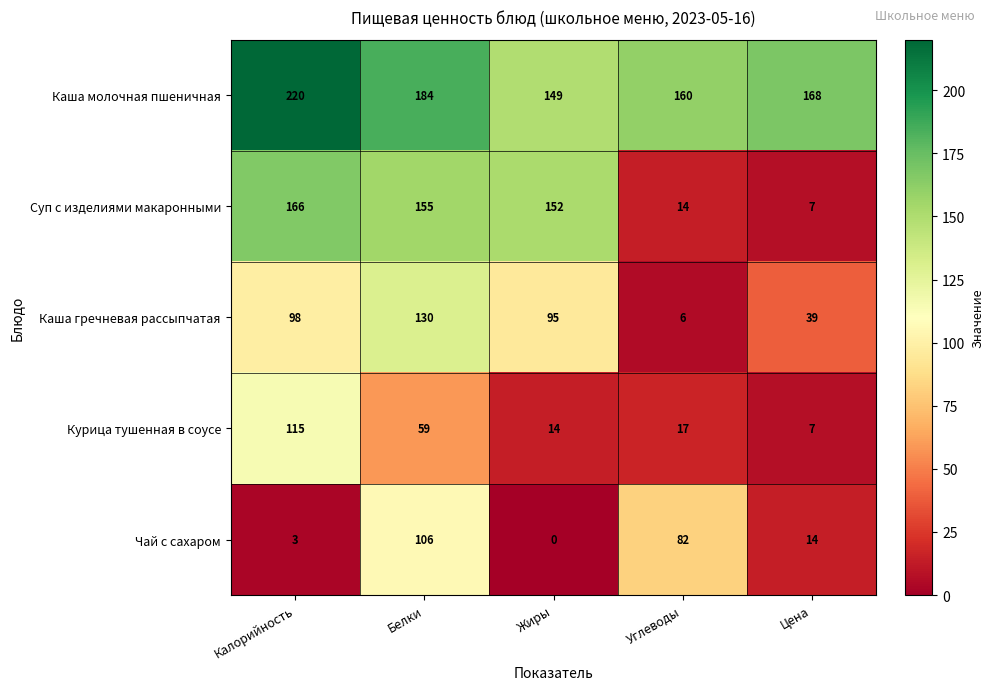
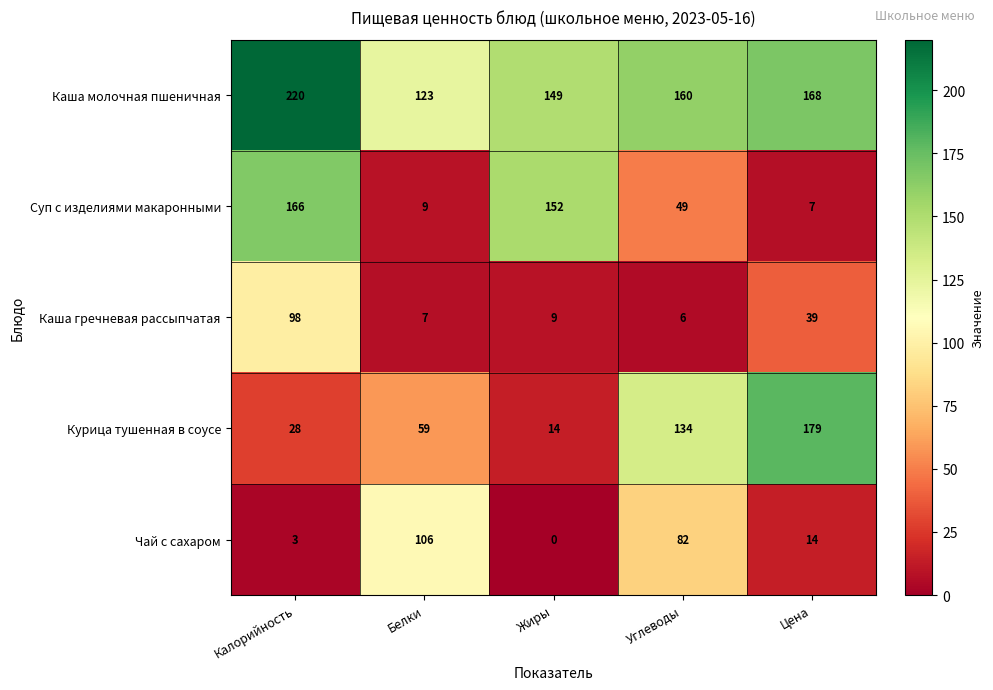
  {
    "Каша молочная пшеничная": {
      "Калорийность": 220,
-     "Белки": 184,
+     "Белки": 123,
      "Жиры": 149,
      "Углеводы": 160,
      "Цена": 168
    },
    "Суп с изделиями макаронными": {
      "Калорийность": 166,
-     "Белки": 155,
+     "Белки": 9,
      "Жиры": 152,
-     "Углеводы": 14,
+     "Углеводы": 49,
      "Цена": 7
    },
    "Каша гречневая рассыпчатая": {
      "Калорийность": 98,
-     "Белки": 130,
-     "Жиры": 95,
+     "Белки": 7,
+     "Жиры": 9,
      "Углеводы": 6,
      "Цена": 39
    },
    "Курица тушенная в соусе": {
-     "Калорийность": 115,
+     "Калорийность": 28,
      "Белки": 59,
      "Жиры": 14,
-     "Углеводы": 17,
-     "Цена": 7
+     "Углеводы": 134,
+     "Цена": 179
    },
    "Чай с сахаром": {
      "Калорийность": 3,
      "Белки": 106,
      "Жиры": 0,
      "Углеводы": 82,
      "Цена": 14
    }
  }
